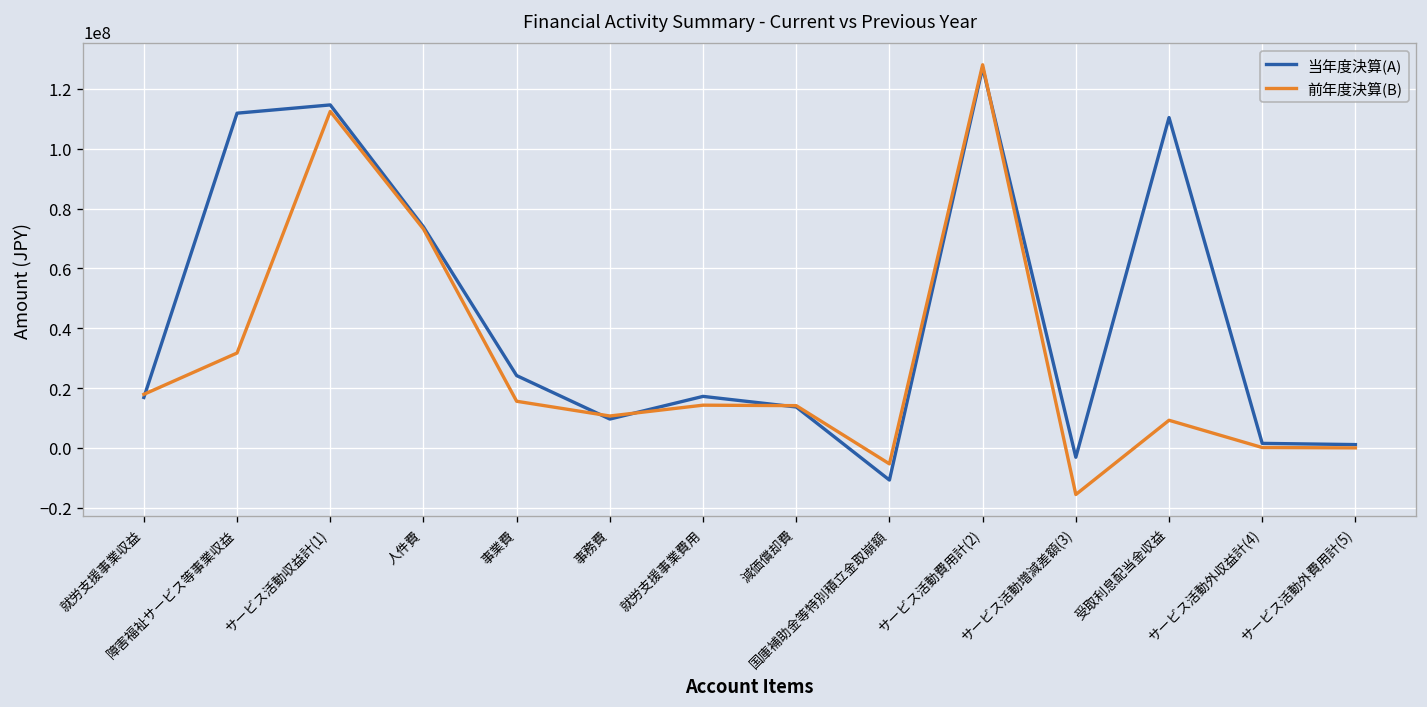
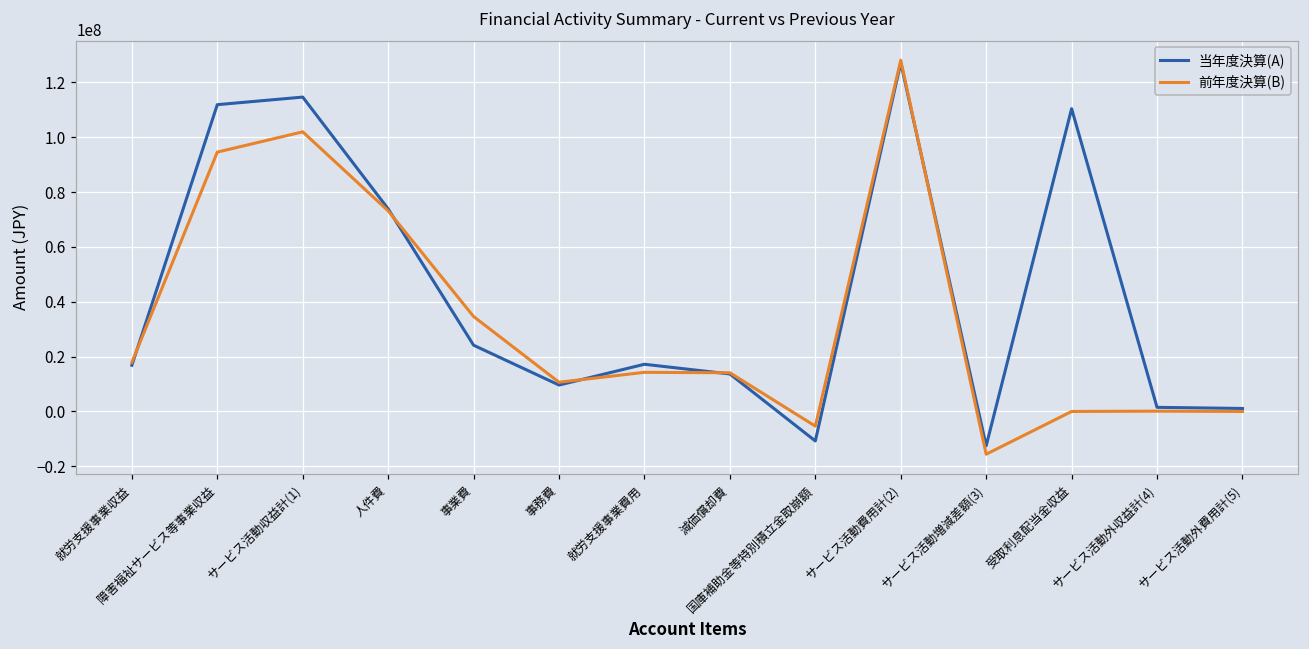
  {
    "当年度決算(A)": {
      "就労支援事業収益": 17000000,
      "障害福祉サービス等事業収益": 112000000,
      "サービス活動収益計(1)": 115000000,
      "事業費": 24000000,
      "就労支援事業費用": 17000000,
      "国庫補助金等特別積立金取崩額": -11000000,
-     "サービス活動増減差額(3)": -3000000,
+     "サービス活動増減差額(3)": -13000000,
      "受取利息配当金収益": 110000000,
      "サービス活動外収益計(4)": 2000000,
      "サービス活動外費用計(5)": 1000000
    },
    "前年度決算(B)": {
      "就労支援事業収益": 18000000,
-     "障害福祉サービス等事業収益": 32000000,
-     "サービス活動収益計(1)": 113000000,
-     "事業費": 16000000,
+     "障害福祉サービス等事業収益": 95000000,
+     "サービス活動収益計(1)": 102000000,
+     "事業費": 35000000,
      "就労支援事業費用": 14000000,
      "国庫補助金等特別積立金取崩額": -5000000,
      "サービス活動増減差額(3)": -16000000,
-     "受取利息配当金収益": 9000000,
+     "受取利息配当金収益": 0,
      "サービス活動外収益計(4)": 0,
      "サービス活動外費用計(5)": 0
    }
  }
